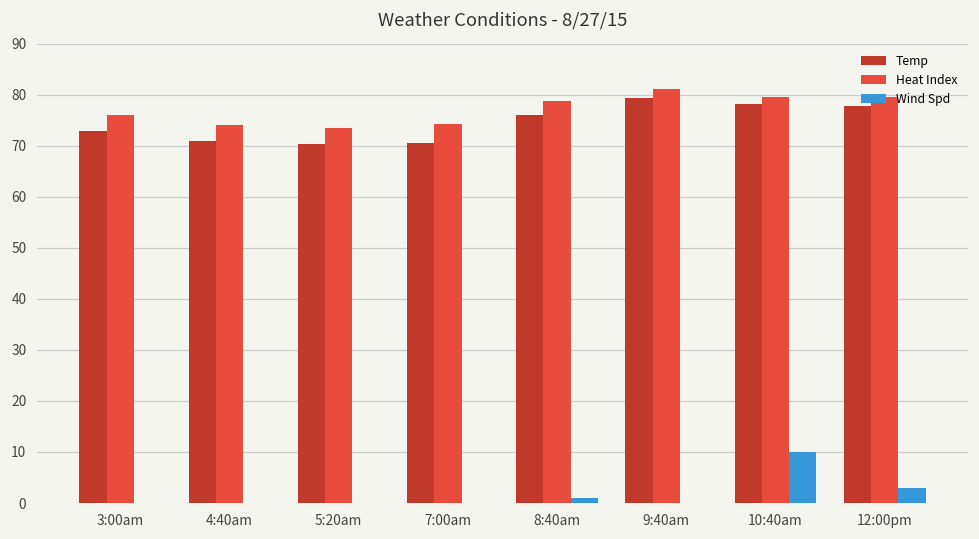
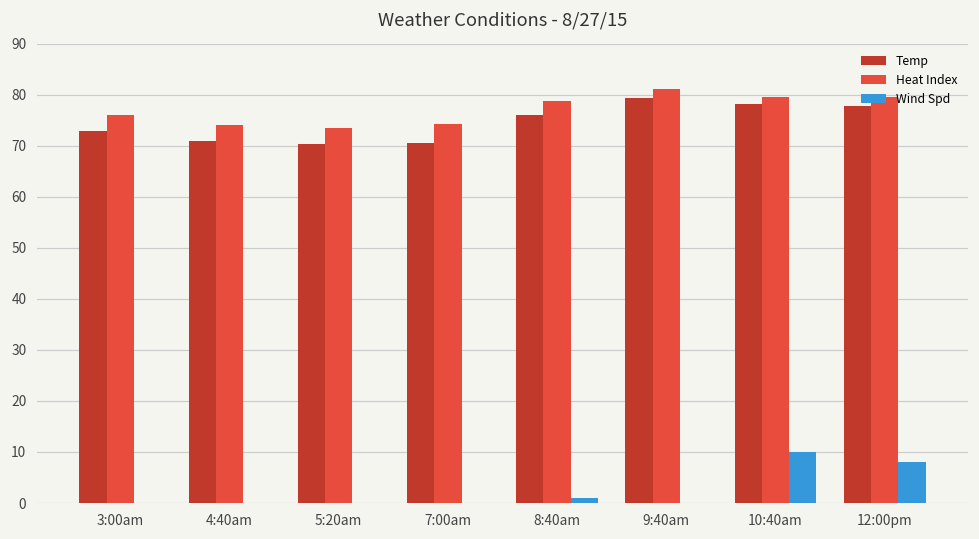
  {
    "Wind Spd": {
      "3:00am": 0,
      "4:40am": 0,
      "5:20am": 0,
      "7:00am": 0,
      "8:40am": 1,
      "9:40am": 0,
      "10:40am": 10,
-     "12:00pm": 3
+     "12:00pm": 8
    }
  }
